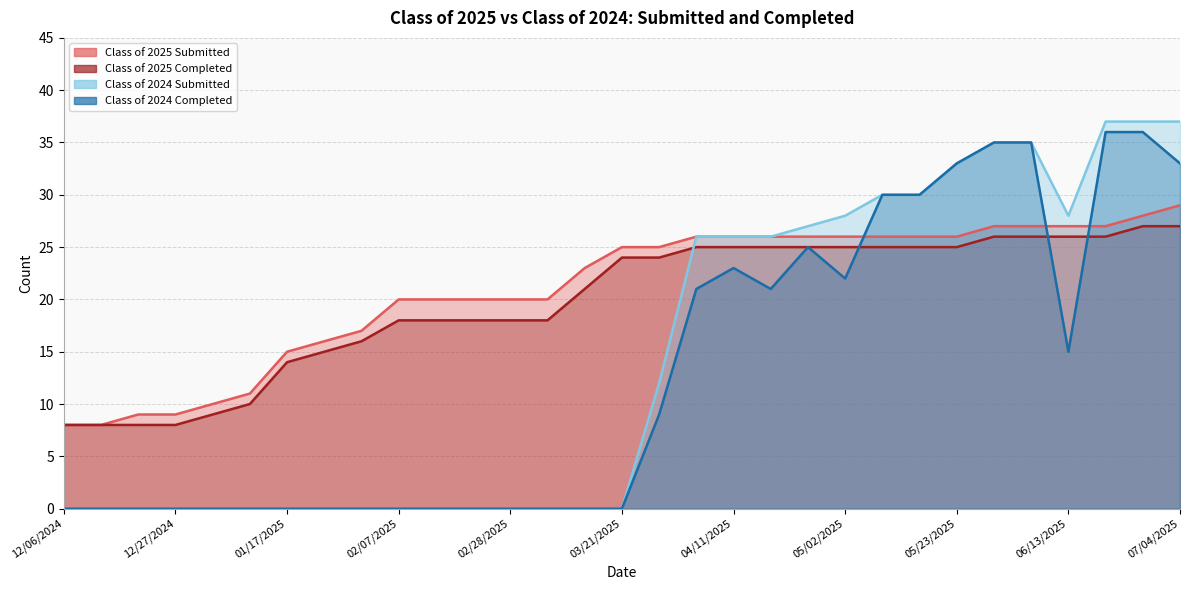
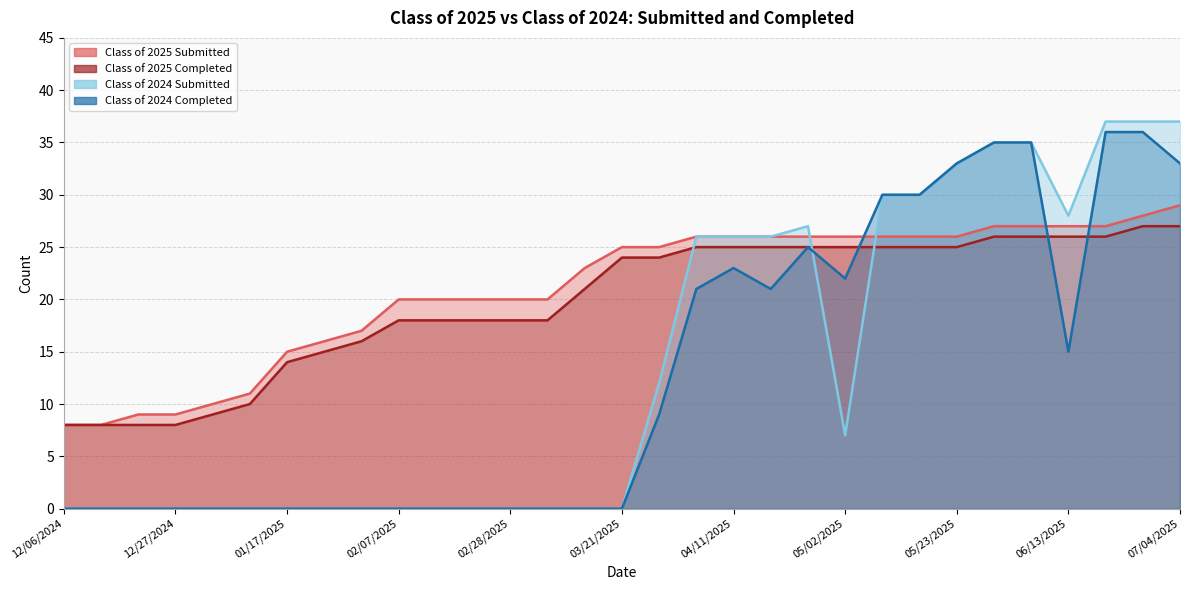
  {
    "Class of 2024 Submitted": {
-     "05/02/2025": 28,
+     "05/02/2025": 7,
      "06/13/2025": 28,
      "07/04/2025": 37
    },
    "Class of 2024 Completed": {
      "04/11/2025": 23,
      "05/02/2025": 22,
      "06/13/2025": 15,
      "07/04/2025": 33
    }
  }
